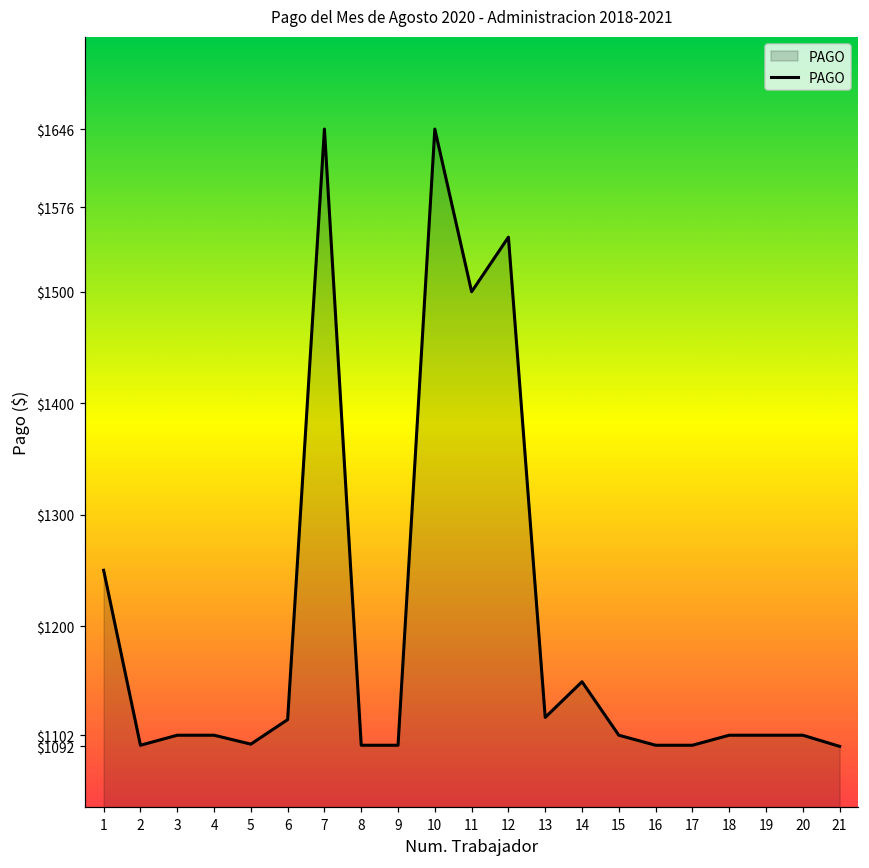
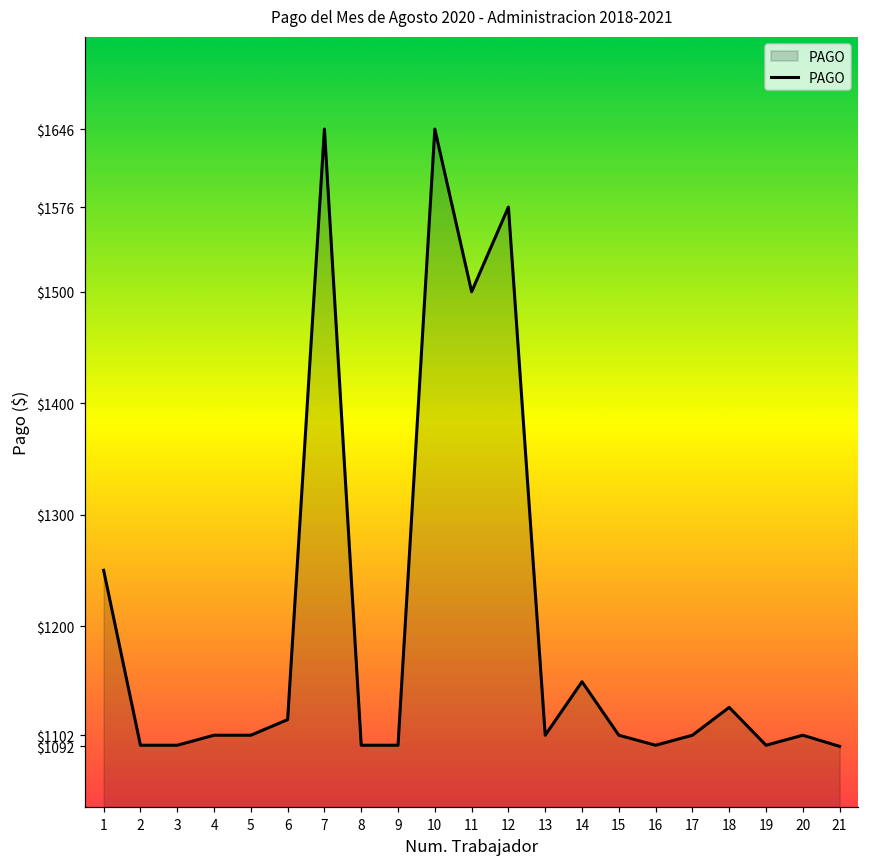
  {
    "1": "$1250",
    "2": "$1093",
-   "3": "$1102",
+   "3": "$1093",
    "4": "$1102",
-   "5": "$1094",
+   "5": "$1102",
    "6": "$1116",
    "7": "$1646",
    "8": "$1093",
    "9": "$1093",
    "10": "$1646",
    "11": "$1500",
-   "12": "$1549",
-   "13": "$1118",
+   "12": "$1576",
+   "13": "$1102",
    "14": "$1150",
    "15": "$1102",
    "16": "$1093",
-   "17": "$1093",
-   "18": "$1102",
-   "19": "$1102",
+   "17": "$1102",
+   "18": "$1127",
+   "19": "$1093",
    "20": "$1102",
    "21": "$1092"
  }
